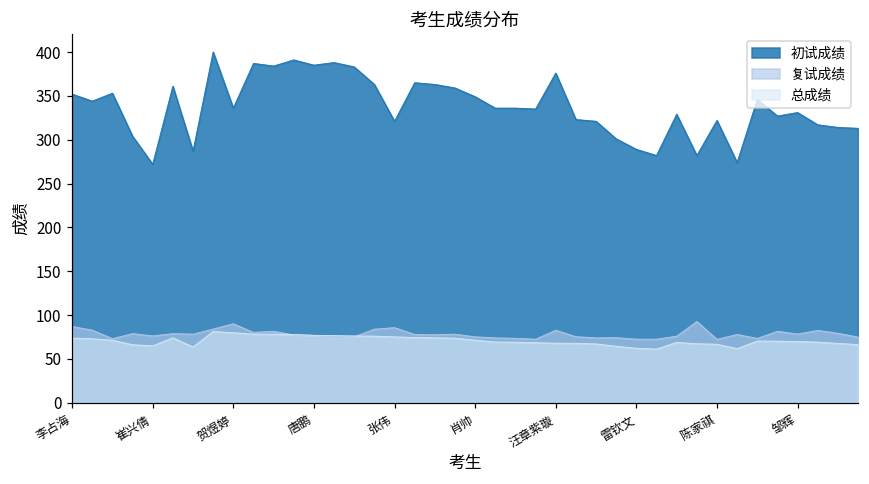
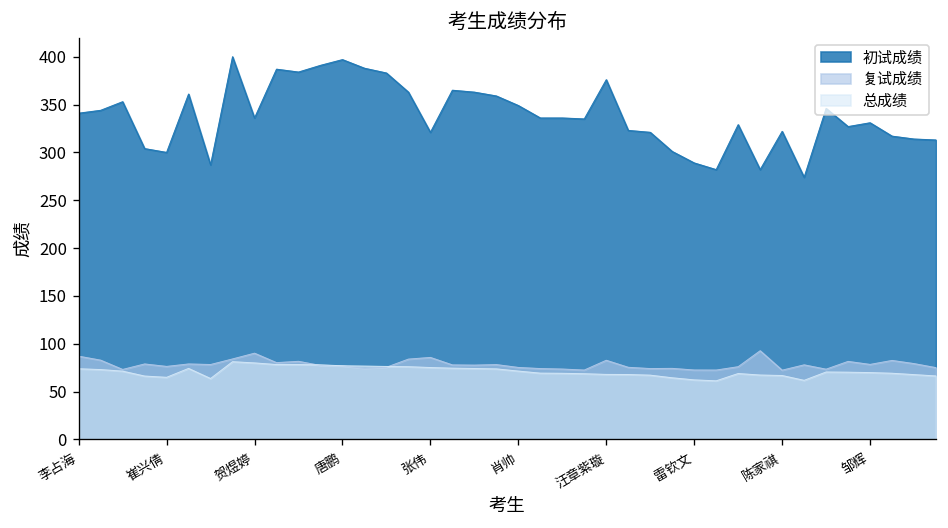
  {
    "初试成绩": {
-     "李占海": 350,
-     "崔兴倩": 270,
+     "李占海": 340,
+     "崔兴倩": 300,
      "贺煜婷": 340,
-     "唐鹏": 390,
+     "唐鹏": 400,
      "张伟": 320,
      "肖帅": 350,
      "汪章紫璇": 380,
      "雷钦文": 290,
      "陈家祺": 320,
      "邹辉": 330
    }
  }
